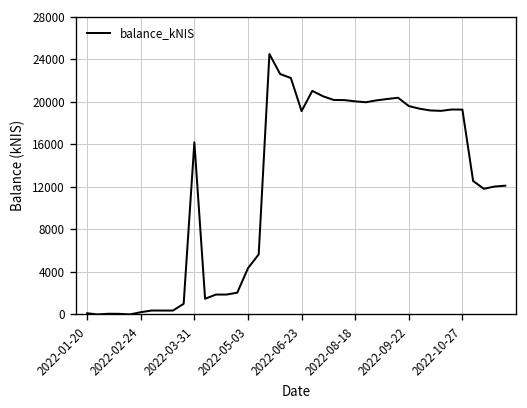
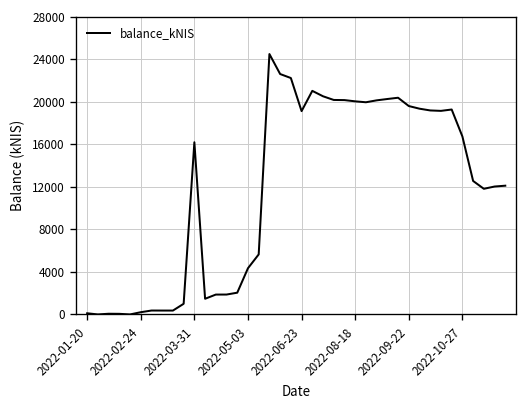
  {
    "2022-01-20": 0,
    "2022-02-24": 0,
    "2022-03-31": 16000,
    "2022-05-03": 4000,
    "2022-06-23": 19000,
    "2022-08-18": 20000,
    "2022-09-22": 20000,
-   "2022-10-27": 19000
+   "2022-10-27": 17000
  }
